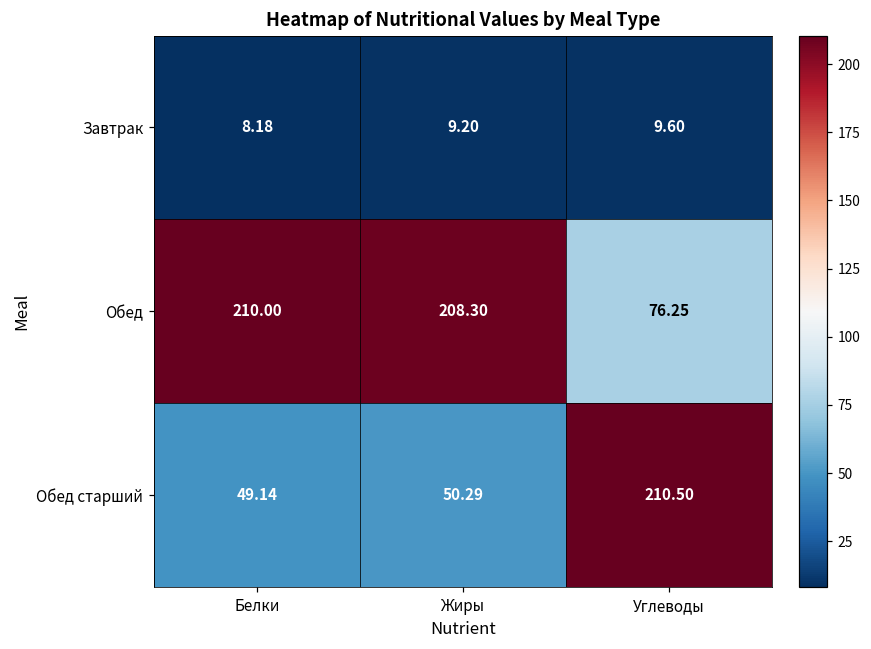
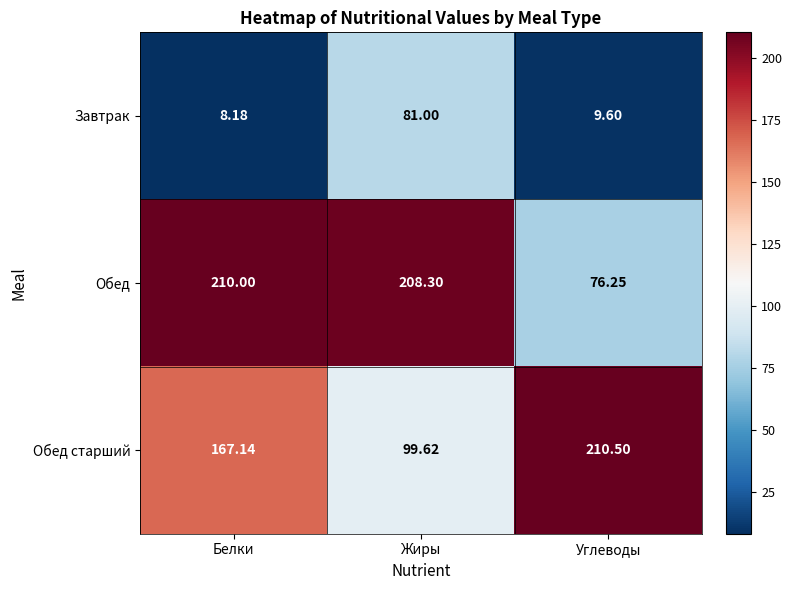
  {
    "Завтрак": {
      "Белки": 8.18,
-     "Жиры": 9.20,
+     "Жиры": 81.00,
      "Углеводы": 9.60
    },
    "Обед": {
      "Белки": 210.00,
      "Жиры": 208.30,
      "Углеводы": 76.25
    },
    "Обед старший": {
-     "Белки": 49.14,
-     "Жиры": 50.29,
+     "Белки": 167.14,
+     "Жиры": 99.62,
      "Углеводы": 210.50
    }
  }
